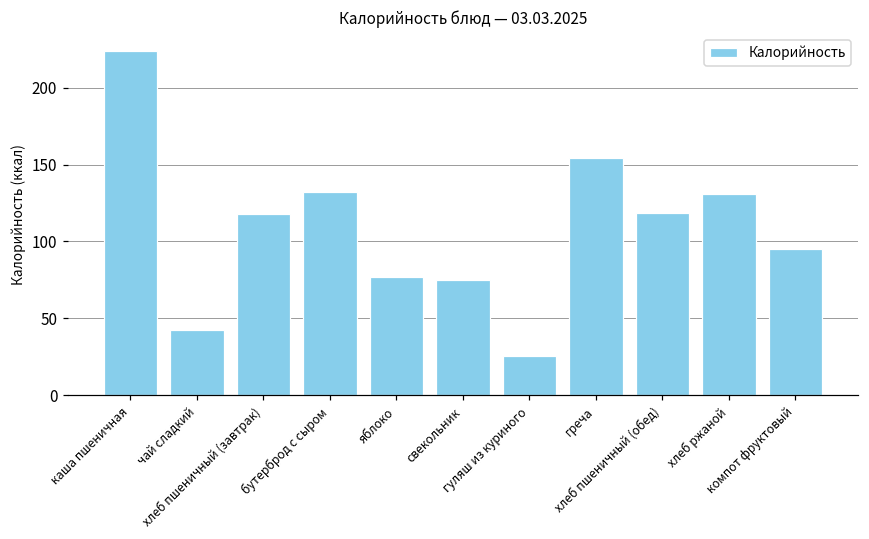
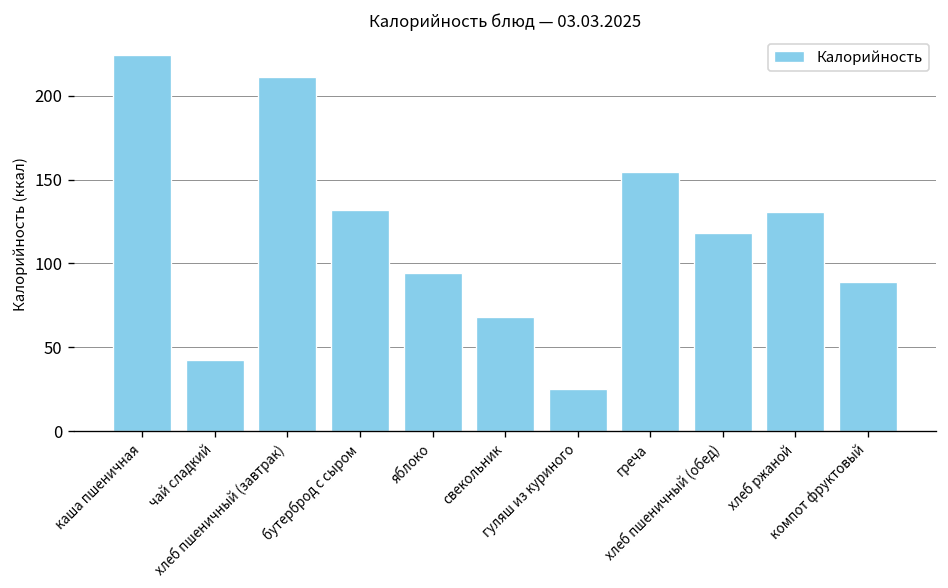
  {
    "каша пшеничная": 224,
    "чай сладкий": 42,
-   "хлеб пшеничный (завтрак)": 118,
+   "хлеб пшеничный (завтрак)": 211,
    "бутерброд с сыром": 132,
-   "яблоко": 77,
-   "свекольник": 75,
+   "яблоко": 94,
+   "свекольник": 68,
    "гуляш из куриного": 25,
    "греча": 154,
    "хлеб пшеничный (обед)": 118,
    "хлеб ржаной": 131,
-   "компот фруктовый": 95
+   "компот фруктовый": 89
  }
